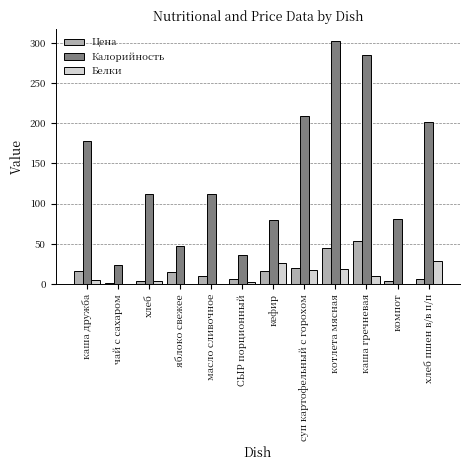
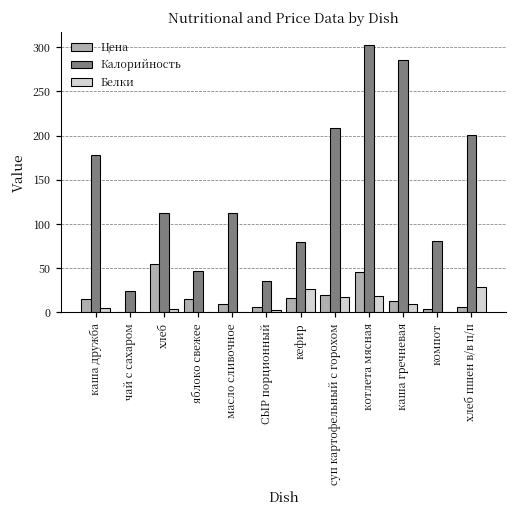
  {
    "Цена": {
      "каша дружба": 20,
-     "хлеб": 0,
+     "хлеб": 60,
      "яблоко свежее": 20,
      "масло сливочное": 10,
      "СЫР порционный": 10,
      "кефир": 20,
      "суп картофельный с горохом": 20,
      "котлета мясная": 50,
-     "каша гречневая": 50,
+     "каша гречневая": 10,
      "компот": 0,
      "хлеб пшен в/в п/п": 10
    },
    "Калорийность": {
      "каша дружба": 180,
      "чай с сахаром": 20,
      "хлеб": 110,
      "яблоко свежее": 50,
      "масло сливочное": 110,
      "СЫР порционный": 40,
      "кефир": 80,
      "суп картофельный с горохом": 210,
      "котлета мясная": 300,
      "каша гречневая": 290,
      "компот": 80,
      "хлеб пшен в/в п/п": 200
    },
    "Белки": {
      "каша дружба": 10,
      "хлеб": 0,
      "кефир": 30,
      "суп картофельный с горохом": 20,
      "котлета мясная": 20,
      "каша гречневая": 10,
      "хлеб пшен в/в п/п": 30
    }
  }
